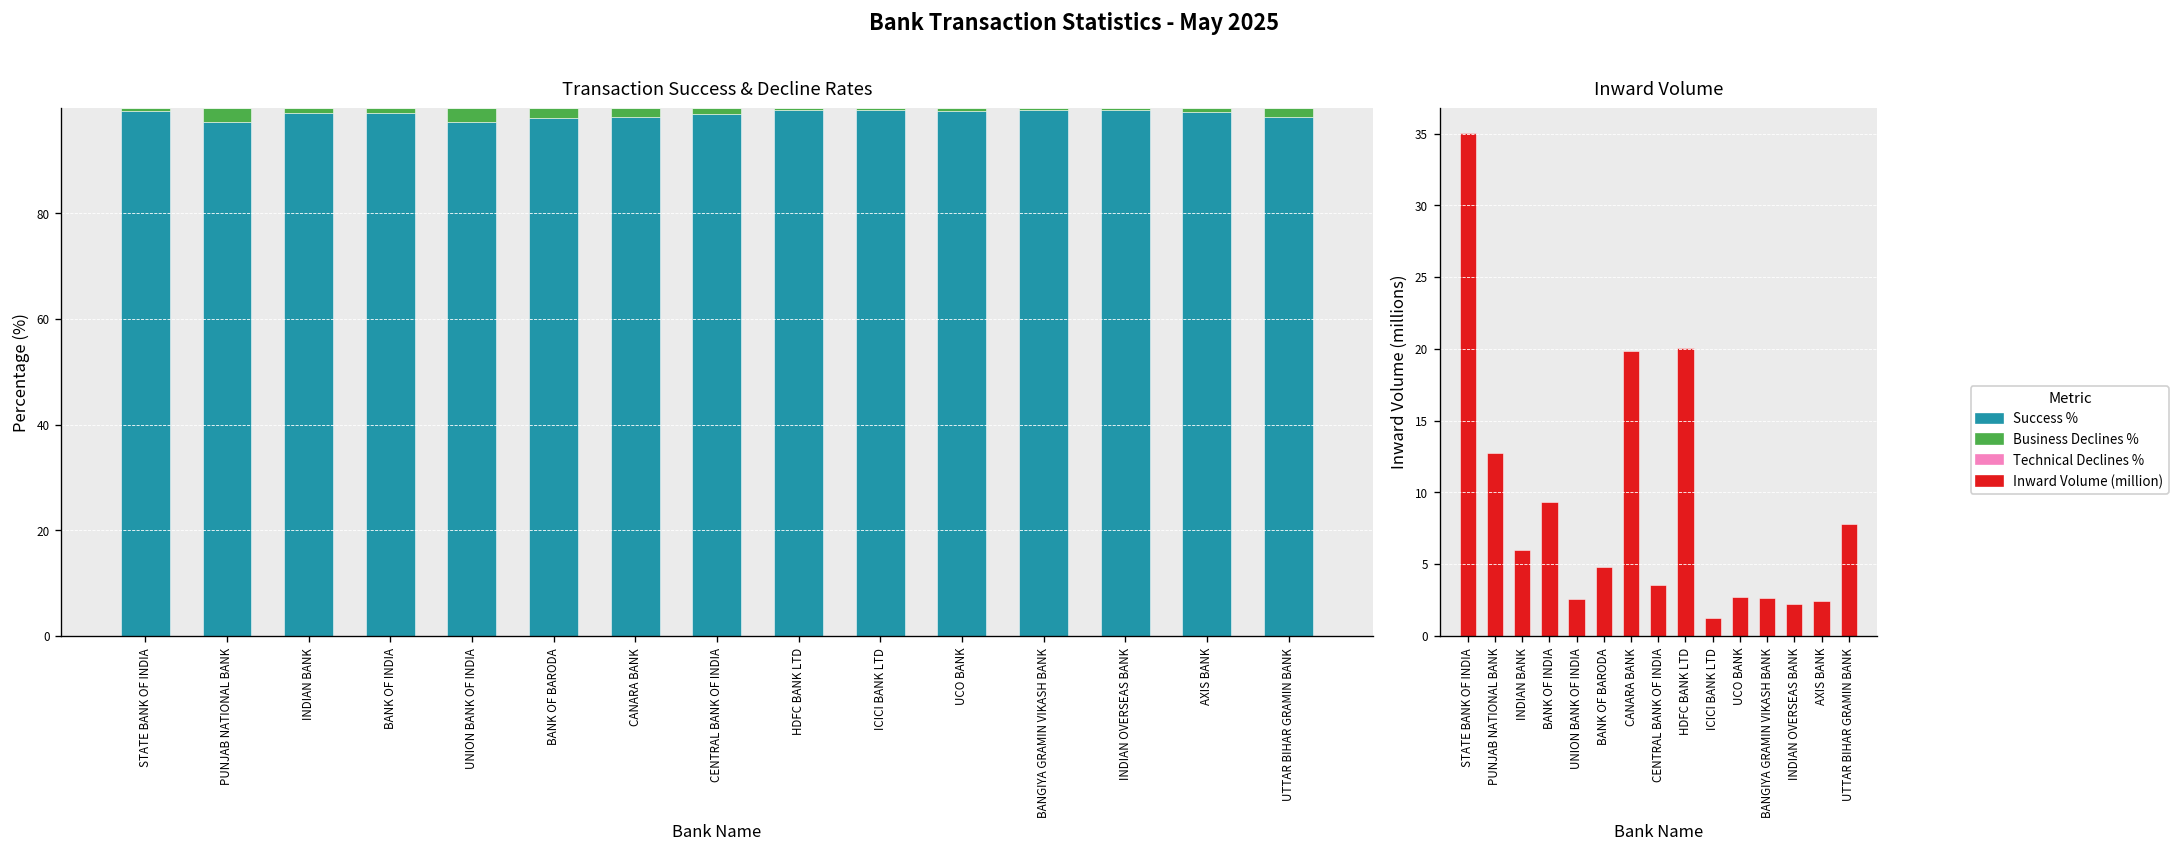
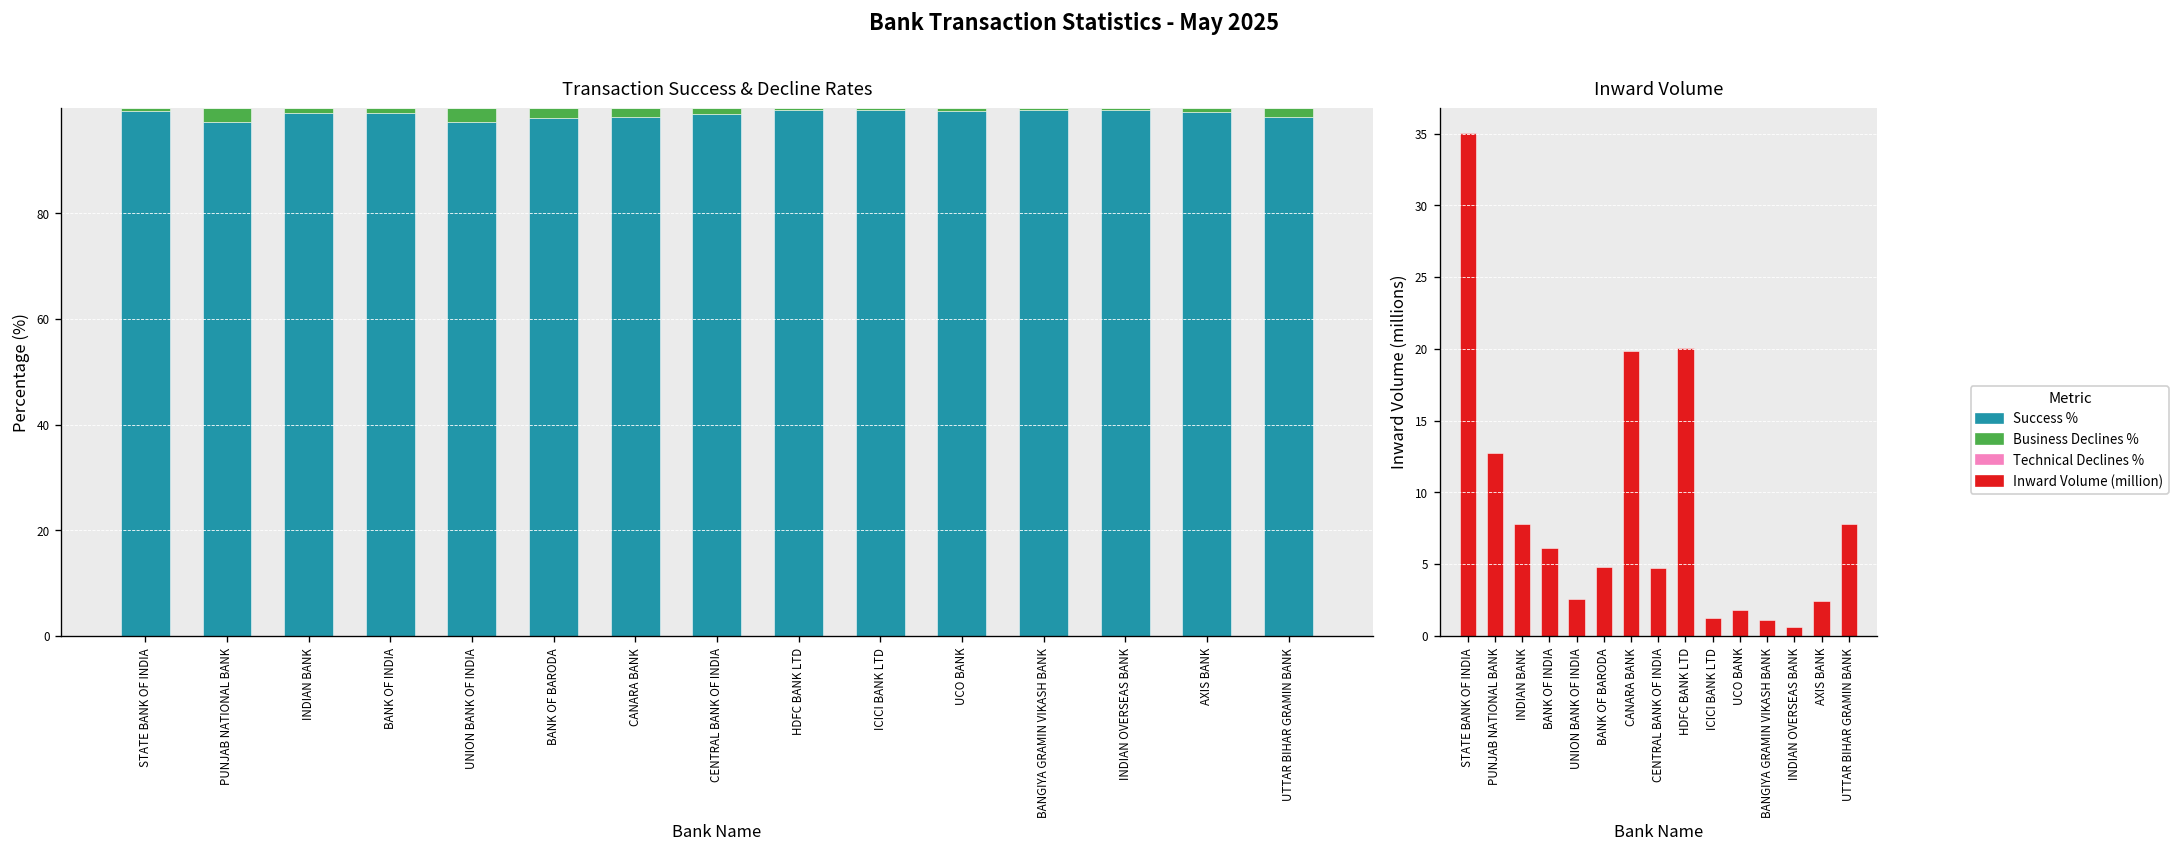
  {
    "Transaction Success & Decline Rates": {
      "Success %": {
        "STATE BANK OF INDIA": 99,
        "PUNJAB NATIONAL BANK": 97,
        "INDIAN BANK": 99,
        "BANK OF INDIA": 99,
        "UNION BANK OF INDIA": 97,
        "BANK OF BARODA": 98,
        "CANARA BANK": 98,
        "CENTRAL BANK OF INDIA": 99,
        "HDFC BANK LTD": 100,
        "ICICI BANK LTD": 100,
        "UCO BANK": 99,
        "BANGIYA GRAMIN VIKASH BANK": 100,
        "INDIAN OVERSEAS BANK": 99,
        "AXIS BANK": 99,
        "UTTAR BIHAR GRAMIN BANK": 98
      },
      "Technical Declines %": {
        "STATE BANK OF INDIA": 1,
        "CENTRAL BANK OF INDIA": 1,
        "HDFC BANK LTD": 0,
        "BANGIYA GRAMIN VIKASH BANK": 0,
        "INDIAN OVERSEAS BANK": 0,
        "AXIS BANK": 1
      }
    },
    "Inward Volume": {
      "STATE BANK OF INDIA": 35.1,
      "PUNJAB NATIONAL BANK": 12.7,
-     "INDIAN BANK": 6.0,
-     "BANK OF INDIA": 9.3,
+     "INDIAN BANK": 7.8,
+     "BANK OF INDIA": 6.1,
      "UNION BANK OF INDIA": 2.6,
      "BANK OF BARODA": 4.8,
      "CANARA BANK": 19.8,
-     "CENTRAL BANK OF INDIA": 3.6,
+     "CENTRAL BANK OF INDIA": 4.7,
      "HDFC BANK LTD": 20.1,
      "ICICI BANK LTD": 1.2,
-     "UCO BANK": 2.7,
-     "BANGIYA GRAMIN VIKASH BANK": 2.6,
-     "INDIAN OVERSEAS BANK": 2.2,
+     "UCO BANK": 1.8,
+     "BANGIYA GRAMIN VIKASH BANK": 1.1,
+     "INDIAN OVERSEAS BANK": 0.6,
      "AXIS BANK": 2.4,
      "UTTAR BIHAR GRAMIN BANK": 7.8
    }
  }
